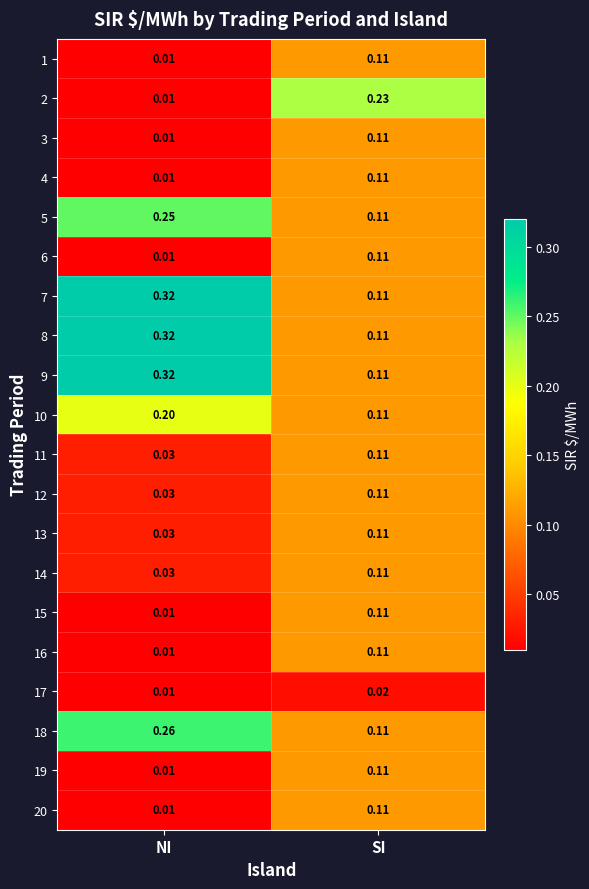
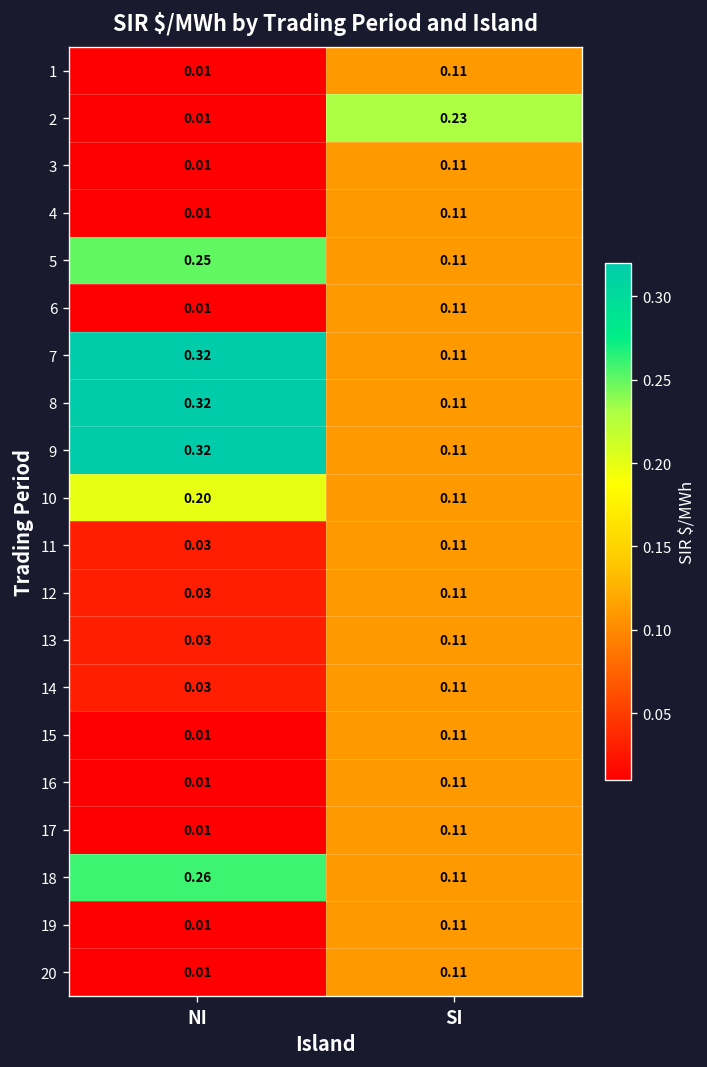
  {
    "1": {
      "NI": 0.01,
      "SI": 0.11
    },
    "2": {
      "NI": 0.01,
      "SI": 0.23
    },
    "3": {
      "NI": 0.01,
      "SI": 0.11
    },
    "4": {
      "NI": 0.01,
      "SI": 0.11
    },
    "5": {
      "NI": 0.25,
      "SI": 0.11
    },
    "6": {
      "NI": 0.01,
      "SI": 0.11
    },
    "7": {
      "NI": 0.32,
      "SI": 0.11
    },
    "8": {
      "NI": 0.32,
      "SI": 0.11
    },
    "9": {
      "NI": 0.32,
      "SI": 0.11
    },
    "10": {
      "NI": 0.20,
      "SI": 0.11
    },
    "11": {
      "NI": 0.03,
      "SI": 0.11
    },
    "12": {
      "NI": 0.03,
      "SI": 0.11
    },
    "13": {
      "NI": 0.03,
      "SI": 0.11
    },
    "14": {
      "NI": 0.03,
      "SI": 0.11
    },
    "15": {
      "NI": 0.01,
      "SI": 0.11
    },
    "16": {
      "NI": 0.01,
      "SI": 0.11
    },
    "17": {
      "NI": 0.01,
-     "SI": 0.02
+     "SI": 0.11
    },
    "18": {
      "NI": 0.26,
      "SI": 0.11
    },
    "19": {
      "NI": 0.01,
      "SI": 0.11
    },
    "20": {
      "NI": 0.01,
      "SI": 0.11
    }
  }
